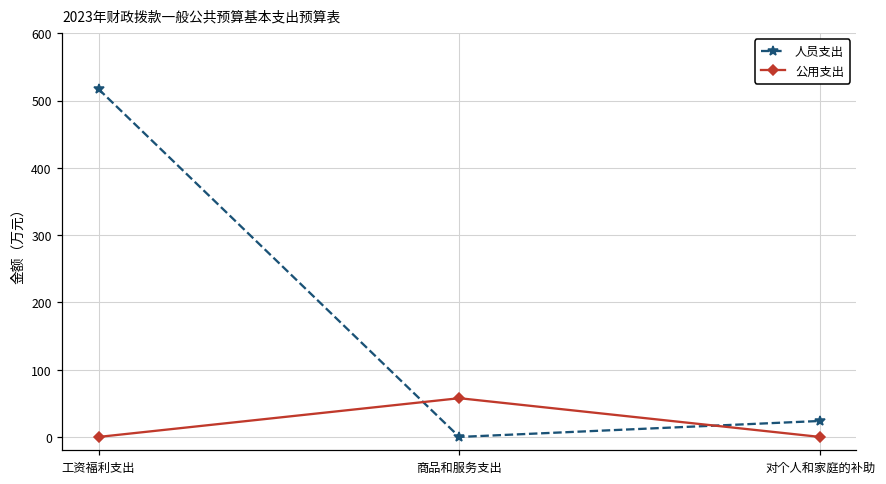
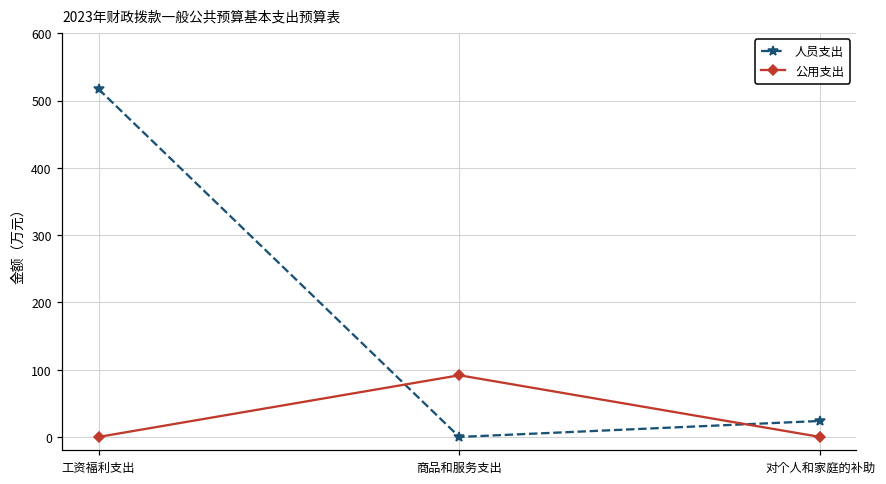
  {
    "人员支出": {
      "工资福利支出": 520,
      "商品和服务支出": 0,
      "对个人和家庭的补助": 20
    },
    "公用支出": {
      "工资福利支出": 0,
-     "商品和服务支出": 60,
+     "商品和服务支出": 90,
      "对个人和家庭的补助": 0
    }
  }
